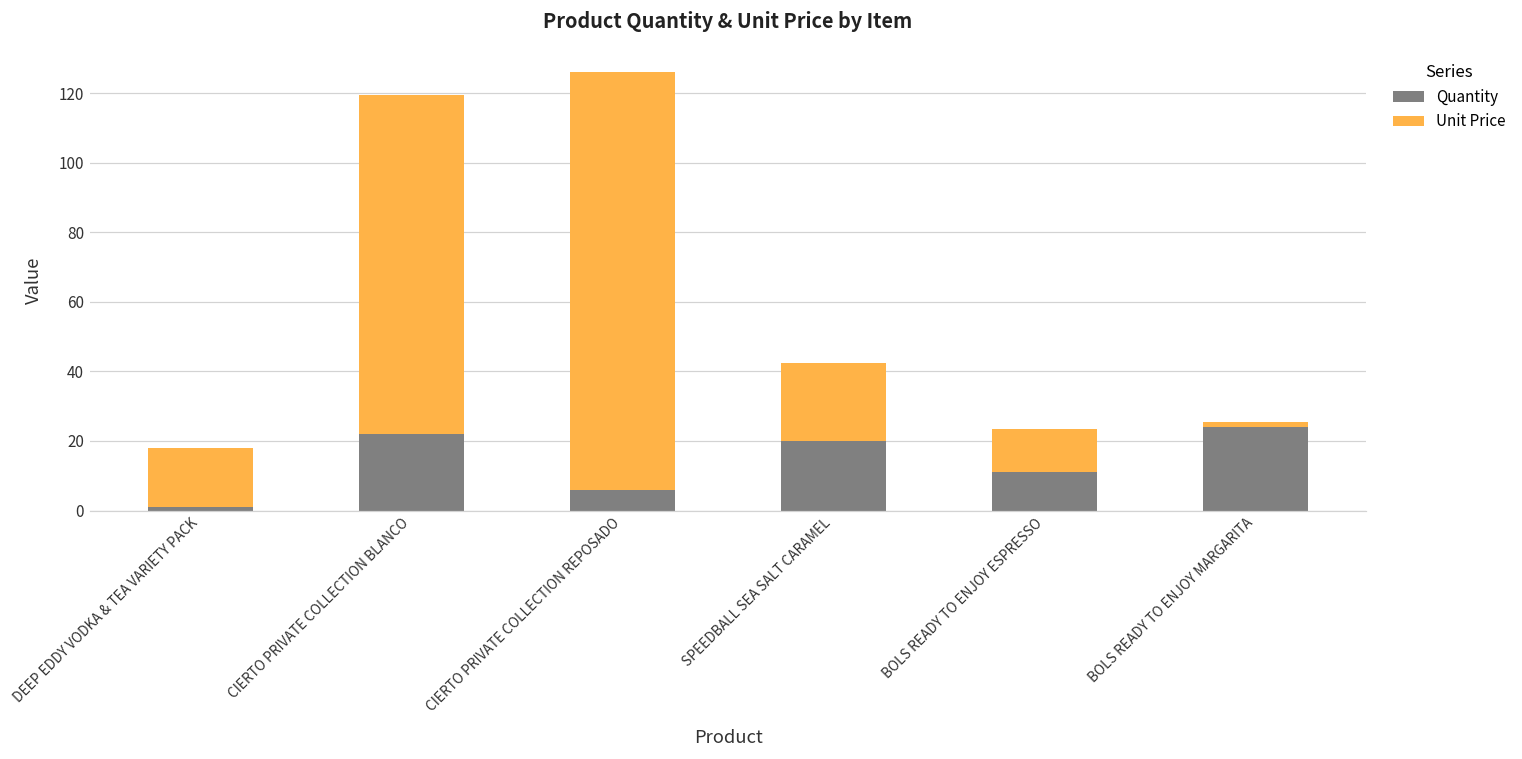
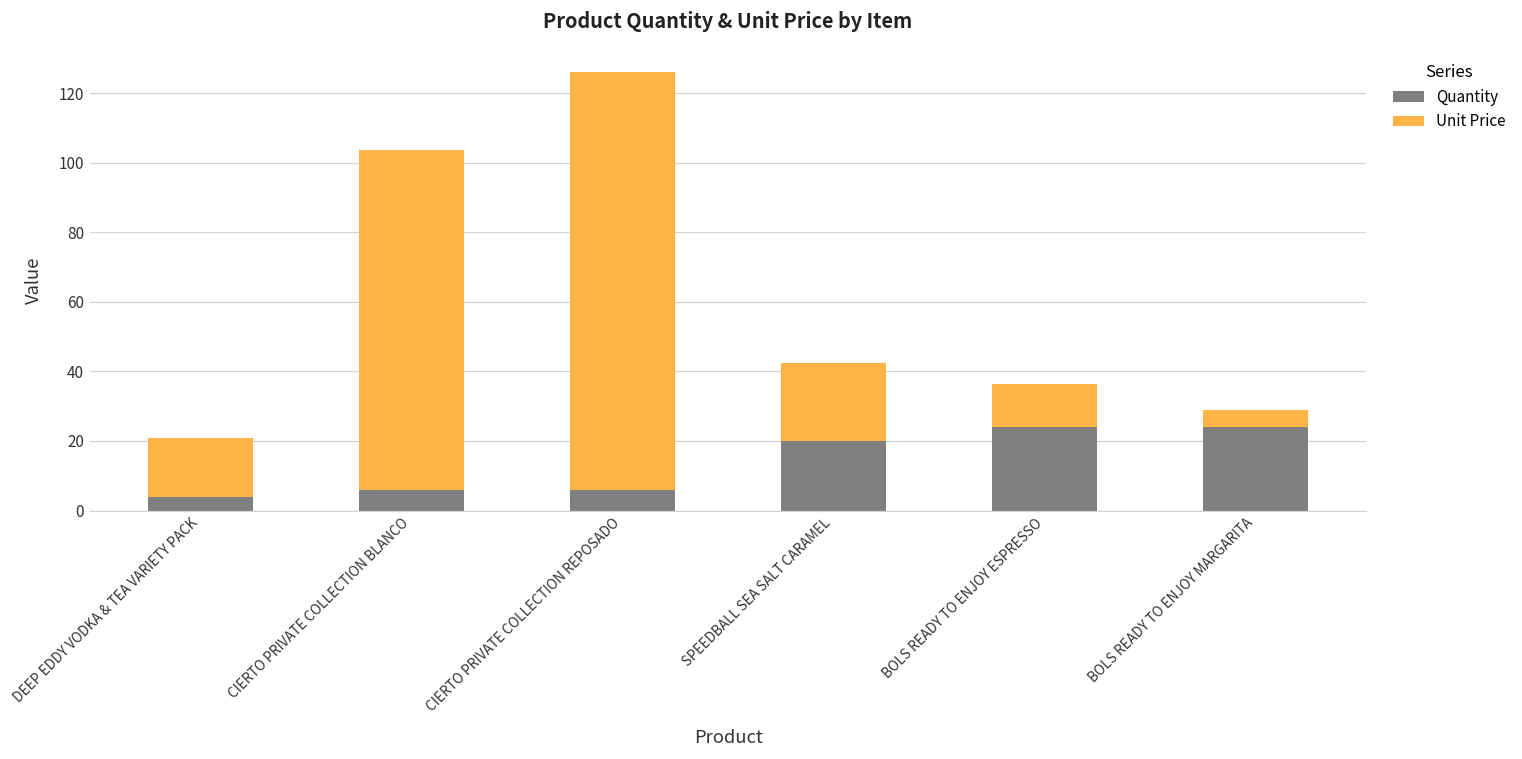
  {
    "Quantity": {
-     "DEEP EDDY VODKA & TEA VARIETY PACK": 1,
-     "CIERTO PRIVATE COLLECTION BLANCO": 22,
+     "DEEP EDDY VODKA & TEA VARIETY PACK": 4,
+     "CIERTO PRIVATE COLLECTION BLANCO": 6,
      "CIERTO PRIVATE COLLECTION REPOSADO": 6,
      "SPEEDBALL SEA SALT CARAMEL": 20,
-     "BOLS READY TO ENJOY ESPRESSO": 11,
+     "BOLS READY TO ENJOY ESPRESSO": 24,
      "BOLS READY TO ENJOY MARGARITA": 24
    },
    "Unit Price": {
      "DEEP EDDY VODKA & TEA VARIETY PACK": 17,
      "CIERTO PRIVATE COLLECTION BLANCO": 98,
      "CIERTO PRIVATE COLLECTION REPOSADO": 120,
      "SPEEDBALL SEA SALT CARAMEL": 22,
      "BOLS READY TO ENJOY ESPRESSO": 12,
-     "BOLS READY TO ENJOY MARGARITA": 1
+     "BOLS READY TO ENJOY MARGARITA": 5
    }
  }
